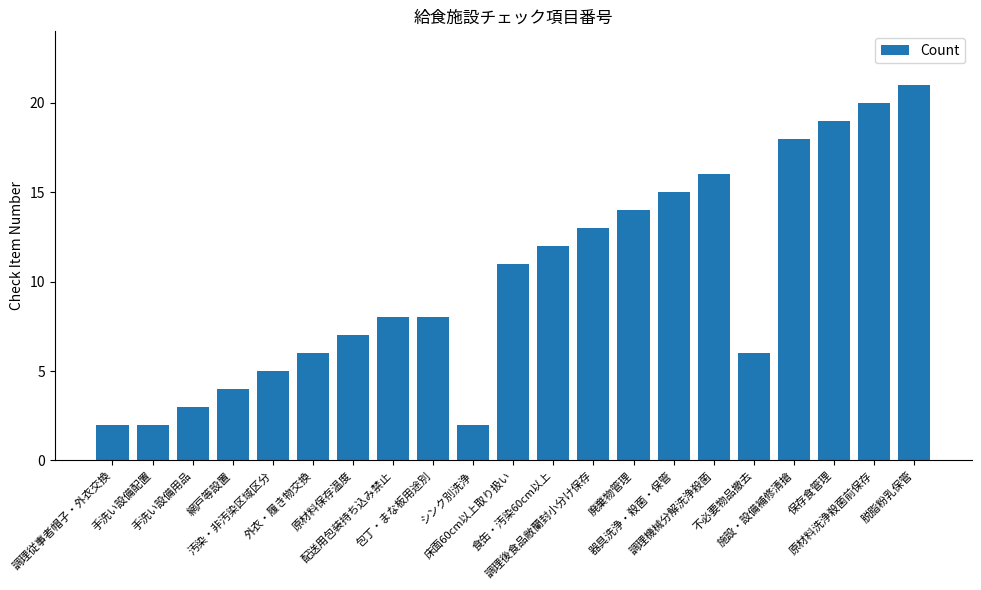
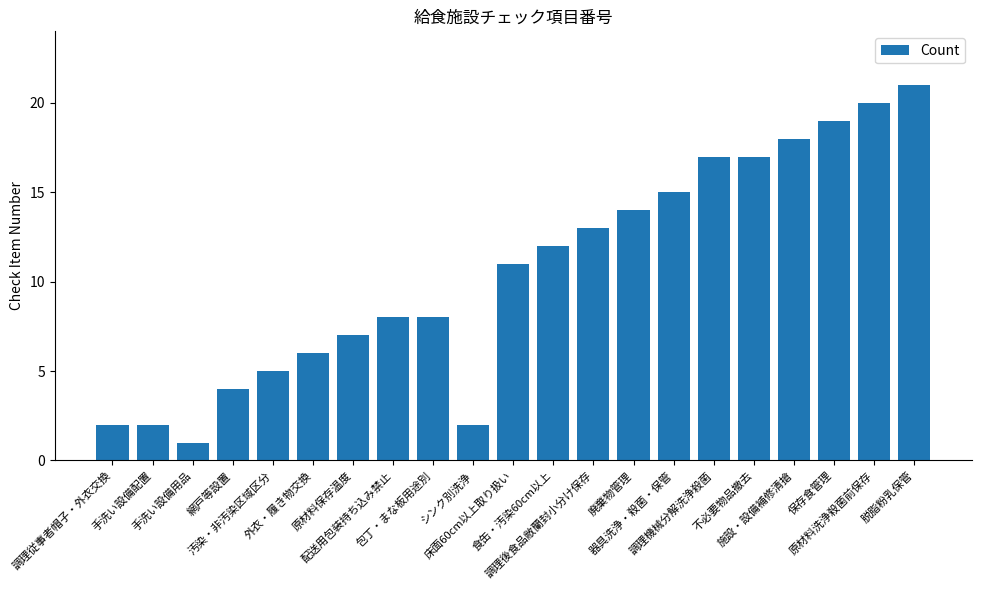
  {
    "調理従事者帽子・外衣交換": 2,
    "手洗い設備配置": 2,
-   "手洗い設備用品": 3,
+   "手洗い設備用品": 1,
    "網戸等設置": 4,
    "汚染・非汚染区域区分": 5,
    "外衣・履き物交換": 6,
    "原材料保存温度": 7,
    "配送用包装持ち込み禁止": 8,
    "包丁・まな板用途別": 8,
    "シンク別洗浄": 2,
    "床面60cm以上取り扱い": 11,
    "食缶・汚染60cm以上": 12,
    "調理後食品敝蘭封小分け保存": 13,
    "廃棄物管理": 14,
    "器具洗浄・殺菌・保管": 15,
-   "調理機械分解洗浄殺菌": 16,
-   "不必要物品撤去": 6,
+   "調理機械分解洗浄殺菌": 17,
+   "不必要物品撤去": 17,
    "施設・設備補修清搶": 18,
    "保存食管理": 19,
    "原材料洗浄殺菌前保存": 20,
    "脱脂粉乳保管": 21
  }
